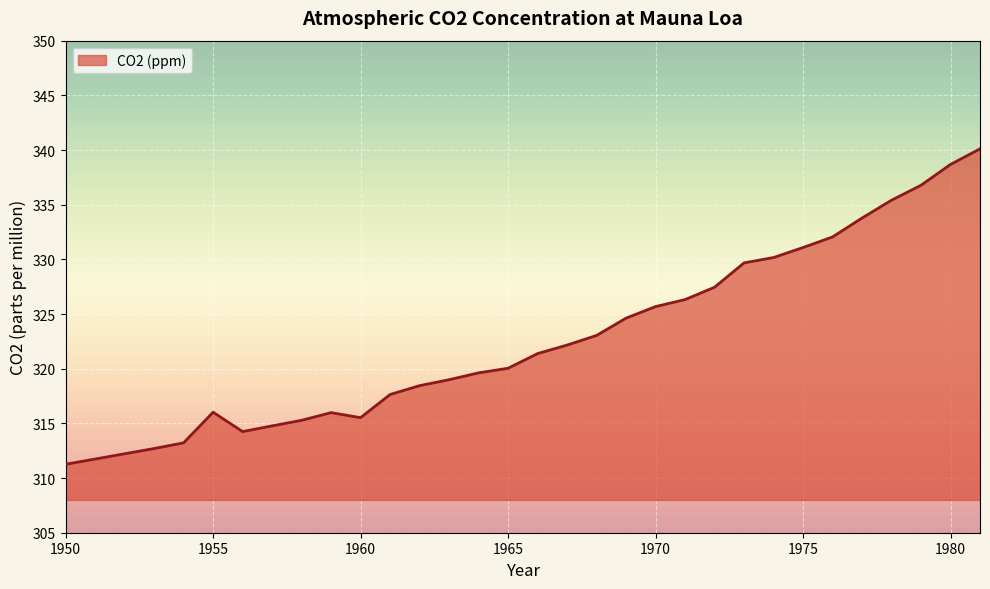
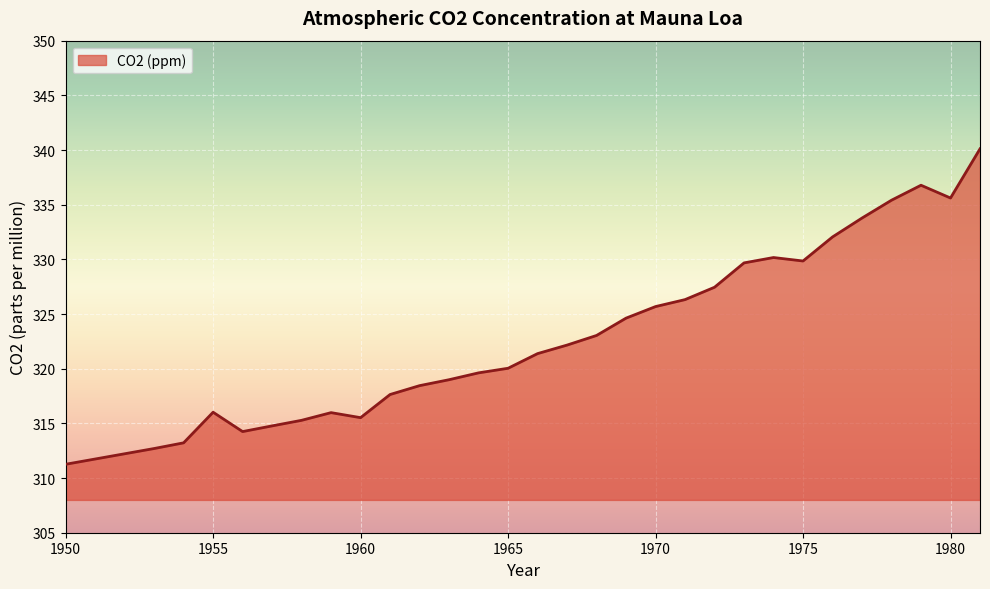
  {
    "1950": 311.3,
    "1955": 316.0,
    "1960": 315.5,
    "1965": 320.0,
    "1970": 325.7,
-   "1975": 331.1,
-   "1980": 338.7
+   "1975": 329.9,
+   "1980": 335.6
  }
